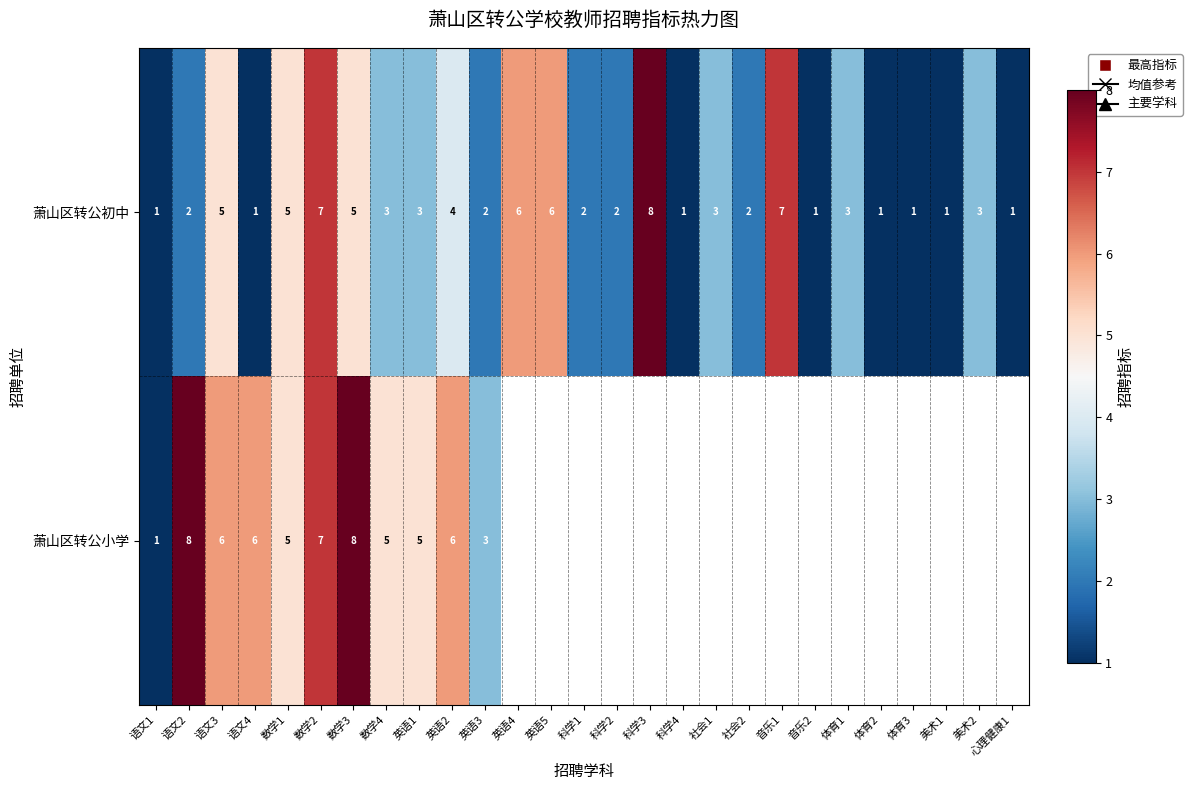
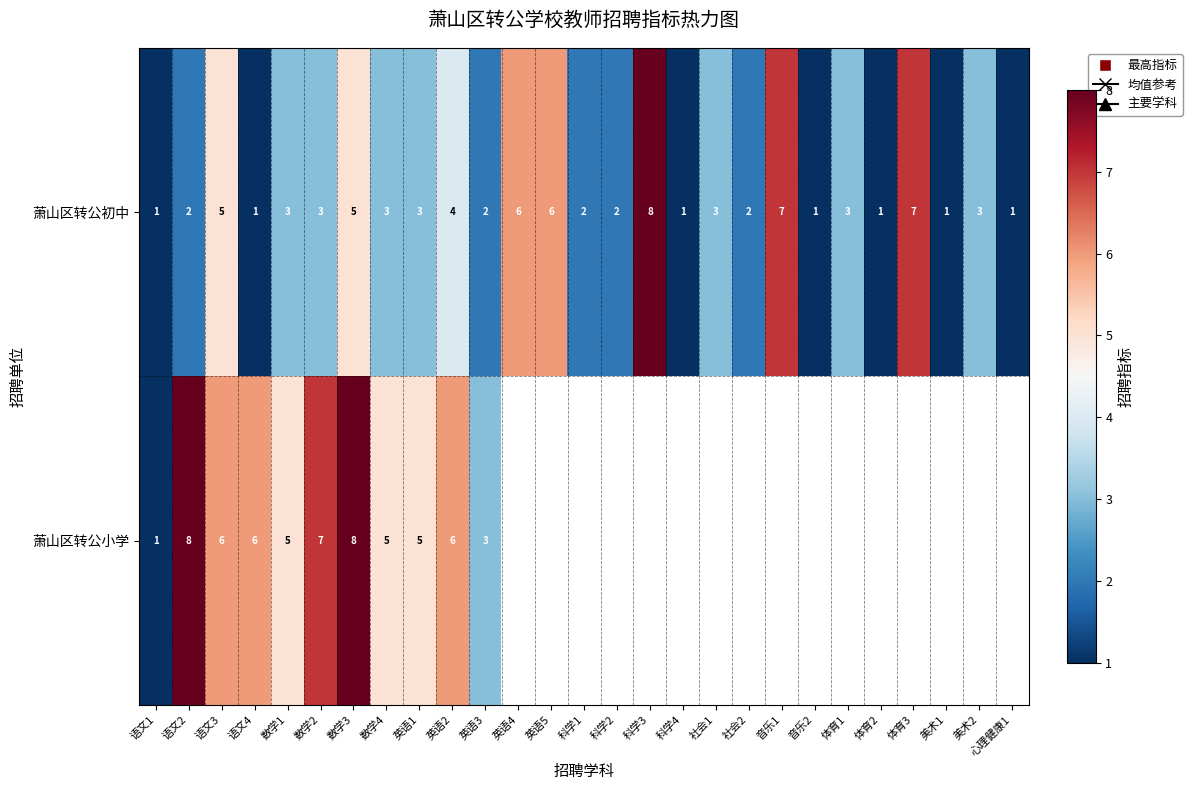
  {
    "萧山区转公初中": {
      "语文1": 1,
      "语文2": 2,
      "语文3": 5,
      "语文4": 1,
-     "数学1": 5,
-     "数学2": 7,
+     "数学1": 3,
+     "数学2": 3,
      "数学3": 5,
      "数学4": 3,
      "英语1": 3,
      "英语2": 4,
      "英语3": 2,
      "英语4": 6,
      "英语5": 6,
      "科学1": 2,
      "科学2": 2,
      "科学3": 8,
      "科学4": 1,
      "社会1": 3,
      "社会2": 2,
      "音乐1": 7,
      "音乐2": 1,
      "体育1": 3,
      "体育2": 1,
-     "体育3": 1,
+     "体育3": 7,
      "美术1": 1,
      "美术2": 3,
      "心理健康1": 1
    },
    "萧山区转公小学": {
      "语文1": 1,
      "语文2": 8,
      "语文3": 6,
      "语文4": 6,
      "数学1": 5,
      "数学2": 7,
      "数学3": 8,
      "数学4": 5,
      "英语1": 5,
      "英语2": 6,
      "英语3": 3
    }
  }
